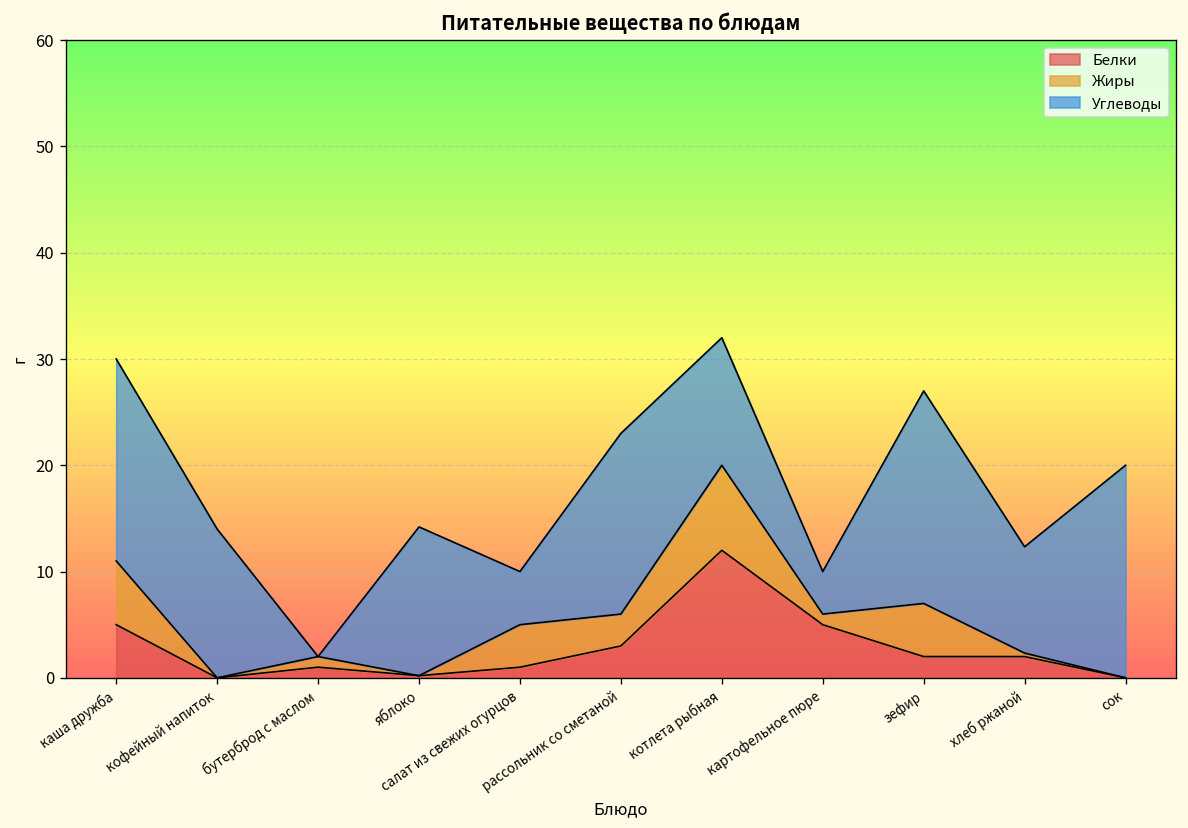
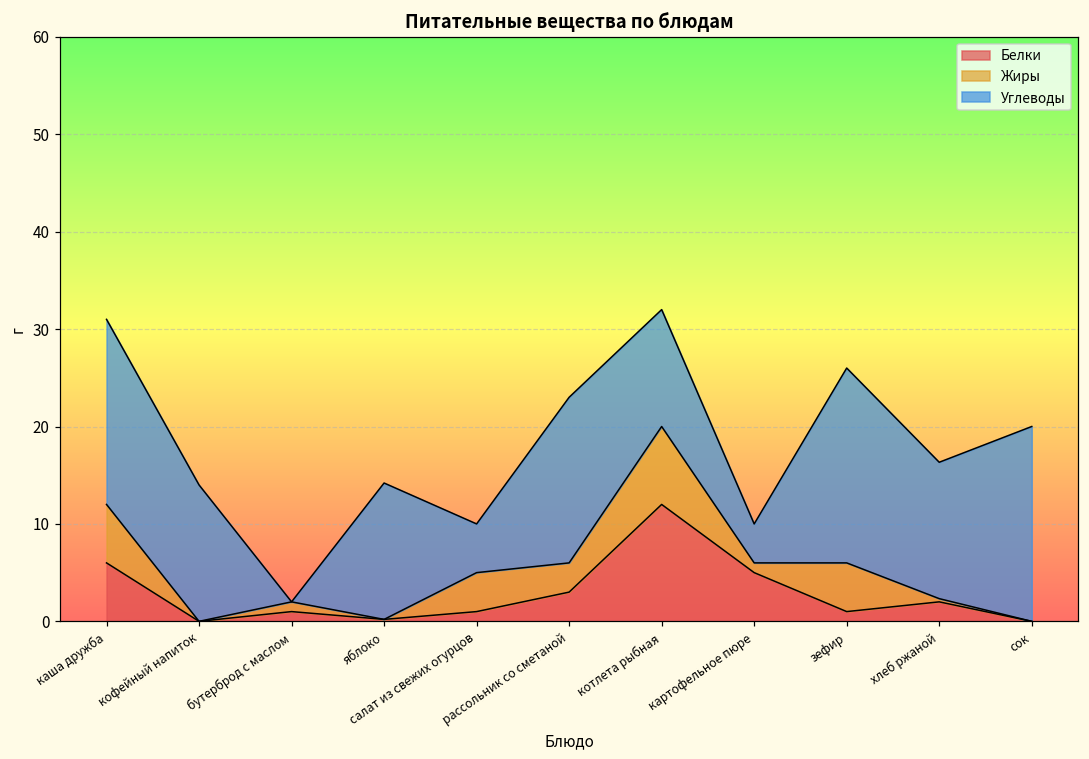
  {
    "Белки": {
-     "каша дружба": 5,
+     "каша дружба": 6,
      "бутерброд с маслом": 1,
      "салат из свежих огурцов": 1,
      "рассольник со сметаной": 3,
      "котлета рыбная": 12,
      "картофельное пюре": 5,
-     "зефир": 2,
+     "зефир": 1,
      "хлеб ржаной": 2
    },
    "Жиры": {
      "каша дружба": 6,
      "салат из свежих огурцов": 4,
      "рассольник со сметаной": 3,
      "котлета рыбная": 8,
      "картофельное пюре": 1,
      "зефир": 5,
      "хлеб ржаной": 0
    },
    "Углеводы": {
      "каша дружба": 19,
      "кофейный напиток": 14,
      "яблоко": 14,
      "салат из свежих огурцов": 5,
      "рассольник со сметаной": 17,
      "котлета рыбная": 12,
      "картофельное пюре": 4,
      "зефир": 20,
-     "хлеб ржаной": 10,
+     "хлеб ржаной": 14,
      "сок": 20
    }
  }
